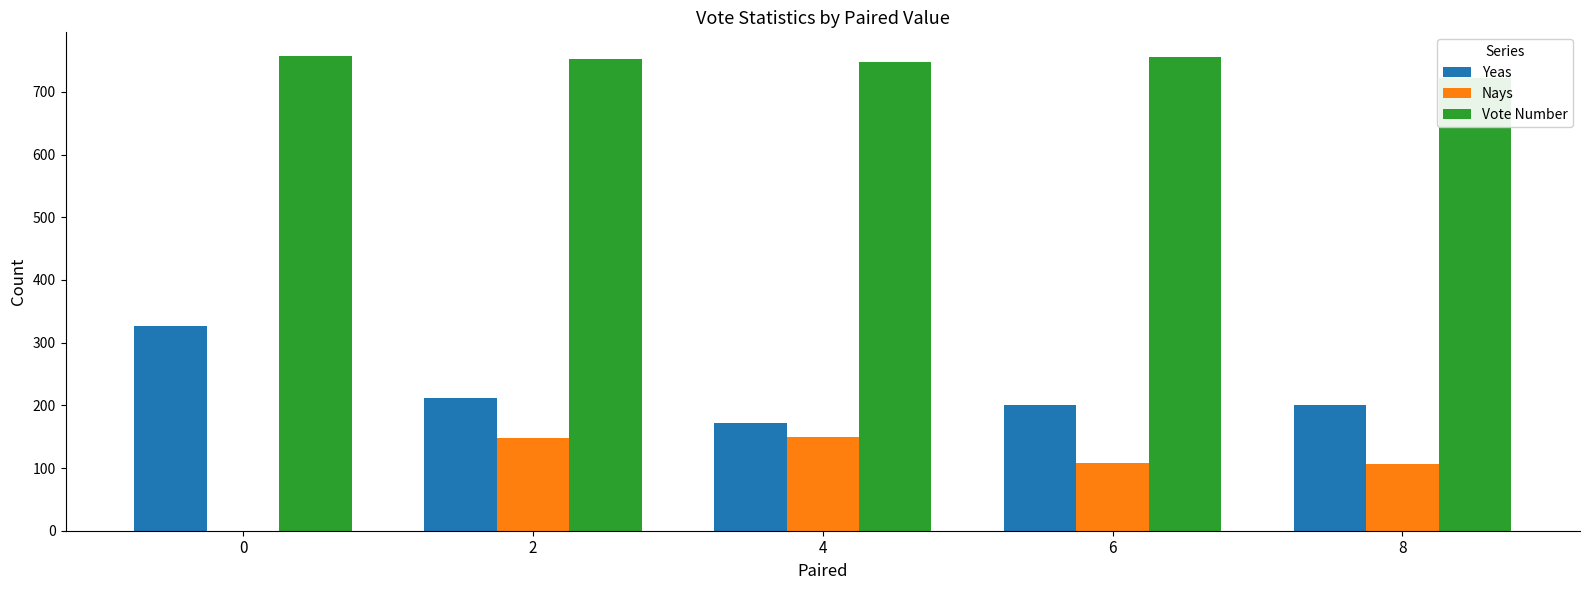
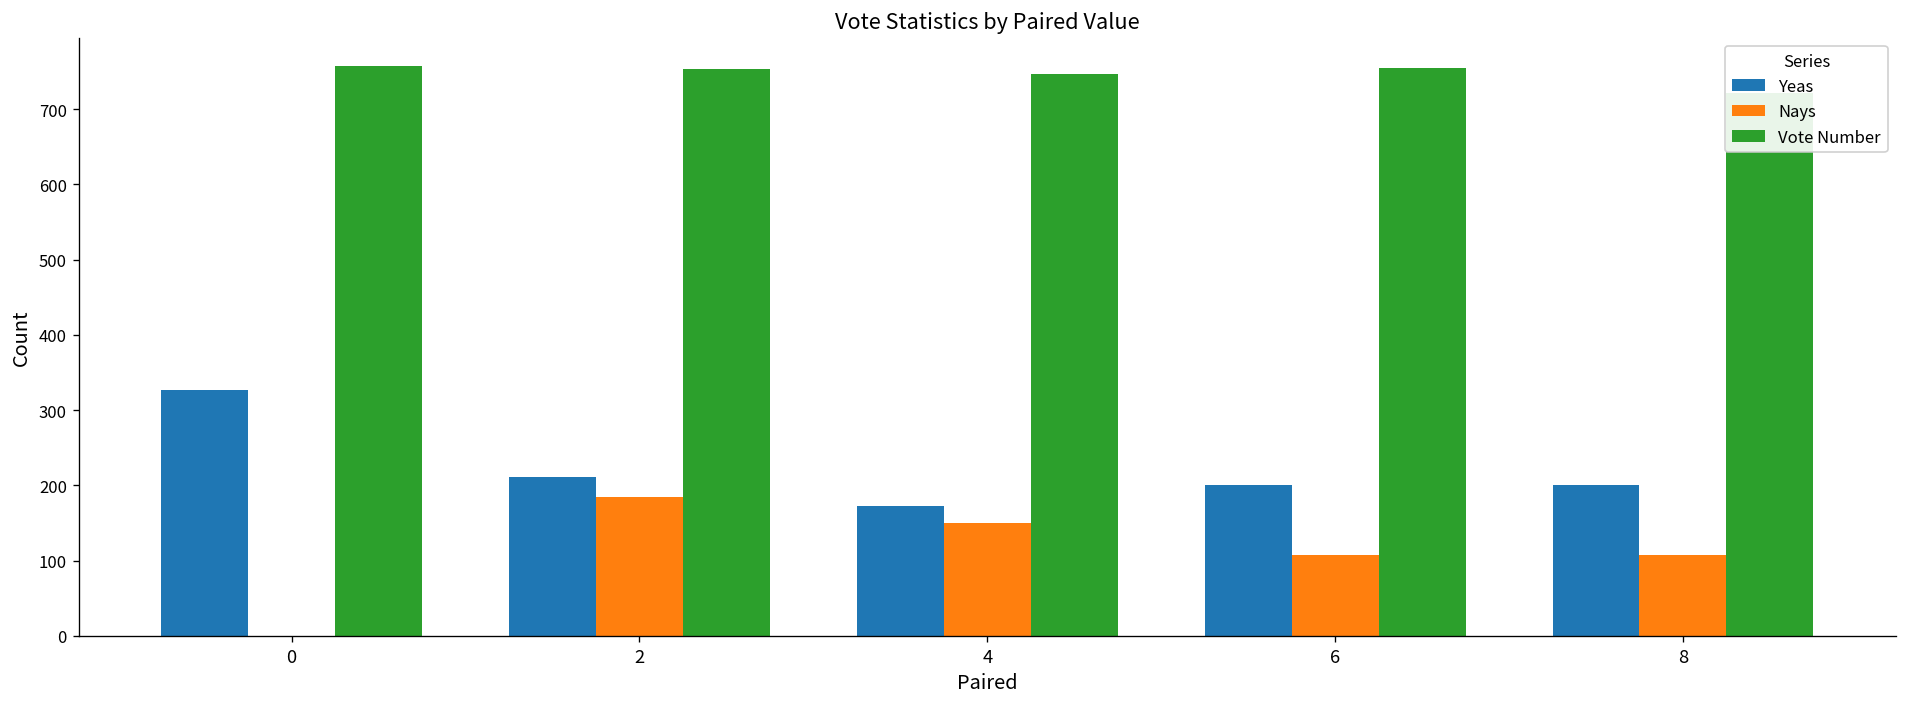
  {
    "Yeas": {
      "0": 330,
      "2": 210,
      "4": 170,
      "6": 200,
      "8": 200
    },
    "Nays": {
      "0": 0,
-     "2": 150,
+     "2": 190,
      "4": 150,
      "6": 110,
      "8": 110
    },
    "Vote Number": {
      "0": 760,
      "2": 750,
      "4": 750,
      "6": 760
    }
  }
